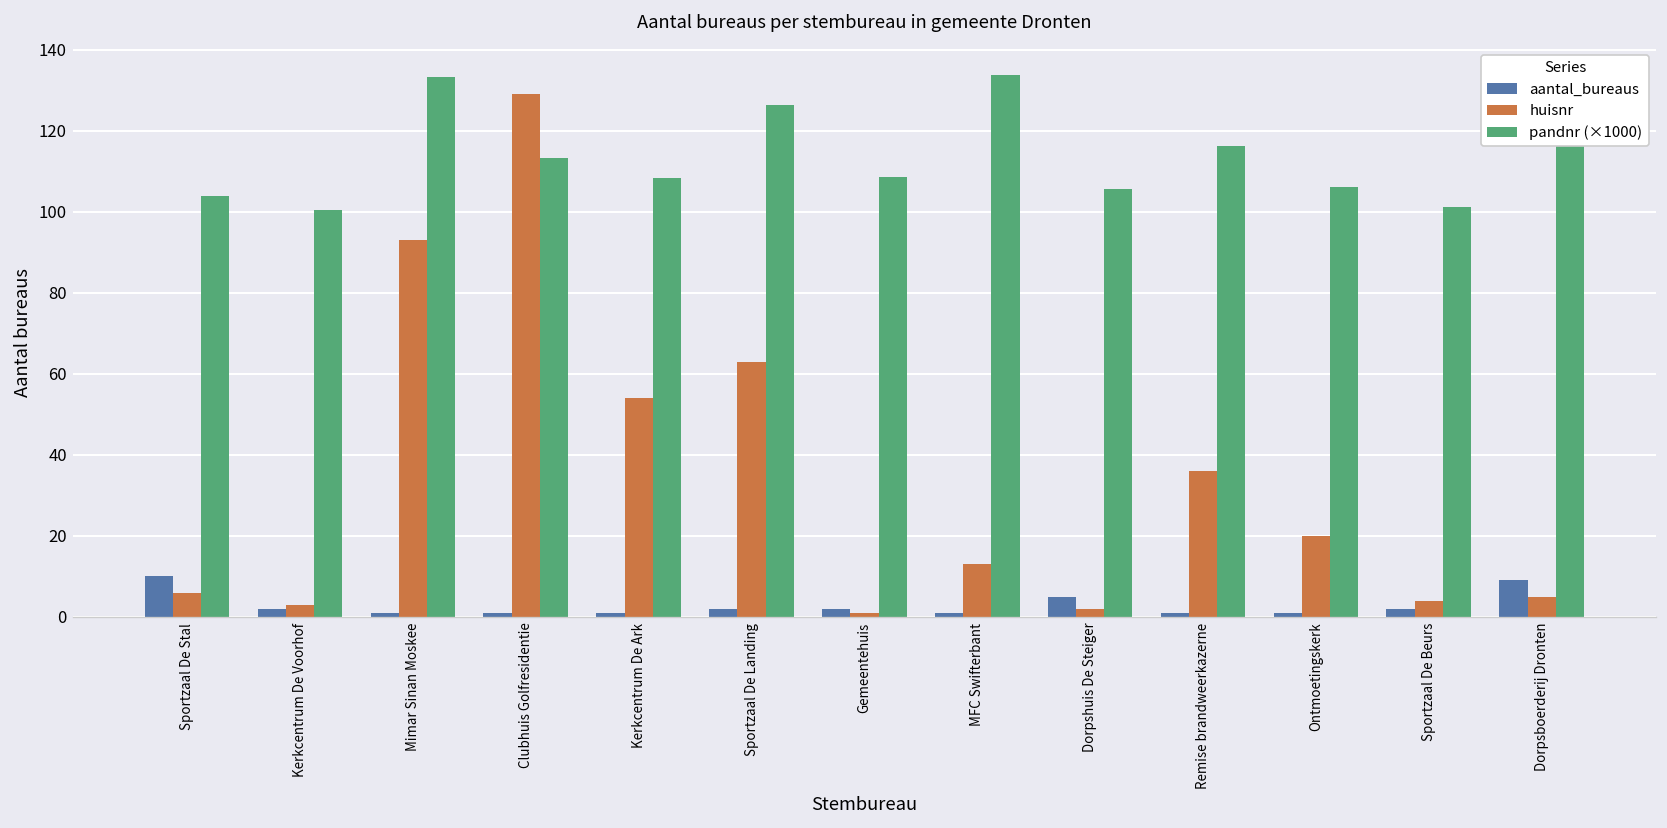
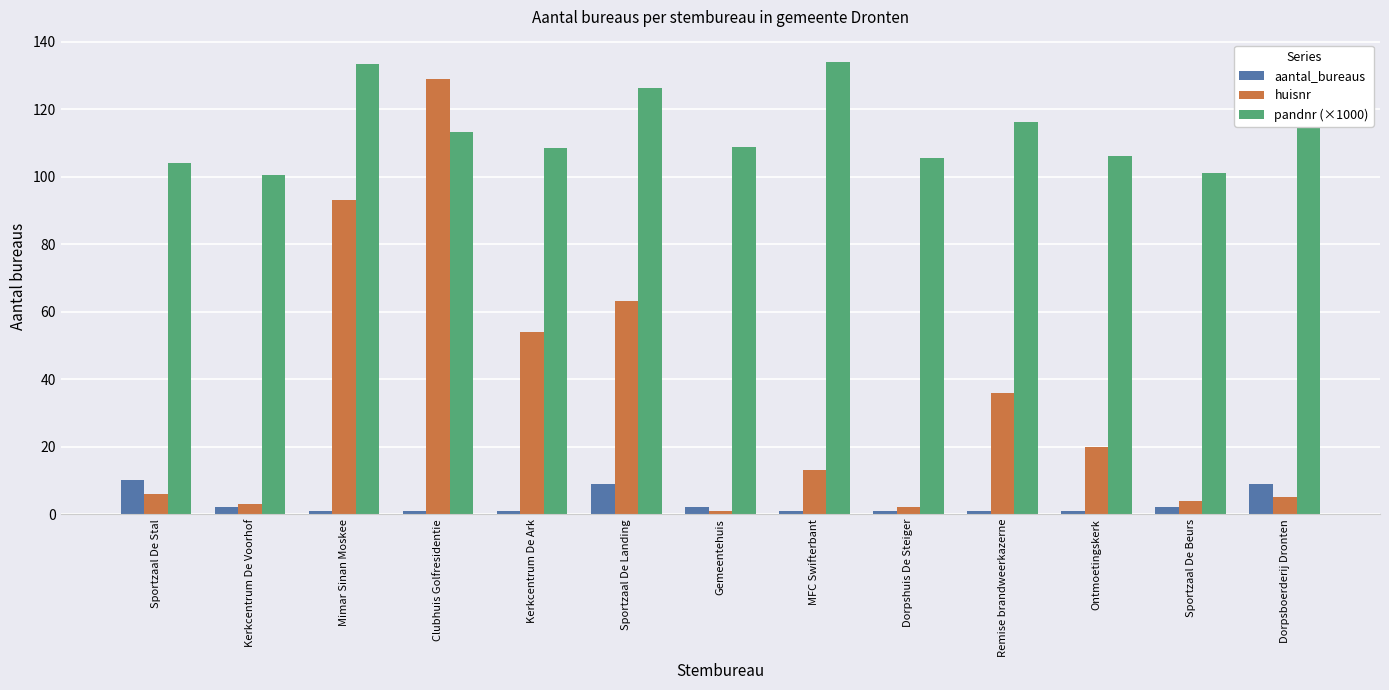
  {
    "aantal_bureaus": {
      "Sportzaal De Stal": 10,
      "Kerkcentrum De Voorhof": 2,
      "Mimar Sinan Moskee": 1,
      "Clubhuis Golfresidentie": 1,
      "Kerkcentrum De Ark": 1,
-     "Sportzaal De Landing": 2,
+     "Sportzaal De Landing": 9,
      "Gemeentehuis": 2,
      "MFC Swifterbant": 1,
-     "Dorpshuis De Steiger": 5,
+     "Dorpshuis De Steiger": 1,
      "Remise brandweerkazerne": 1,
      "Ontmoetingskerk": 1,
      "Sportzaal De Beurs": 2,
      "Dorpsboerderij Dronten": 9
    },
    "huisnr": {
      "Sportzaal De Stal": 6,
      "Kerkcentrum De Voorhof": 3,
      "Mimar Sinan Moskee": 93,
      "Clubhuis Golfresidentie": 129,
      "Kerkcentrum De Ark": 54,
      "Sportzaal De Landing": 63,
      "Gemeentehuis": 1,
      "MFC Swifterbant": 13,
      "Dorpshuis De Steiger": 2,
      "Remise brandweerkazerne": 36,
      "Ontmoetingskerk": 20,
      "Sportzaal De Beurs": 4,
      "Dorpsboerderij Dronten": 5
    },
    "pandnr (×1000)": {
      "Sportzaal De Stal": 104,
      "Kerkcentrum De Voorhof": 100,
      "Mimar Sinan Moskee": 133,
      "Clubhuis Golfresidentie": 113,
      "Kerkcentrum De Ark": 108,
      "Sportzaal De Landing": 126,
      "Gemeentehuis": 109,
      "MFC Swifterbant": 134,
      "Dorpshuis De Steiger": 106,
      "Remise brandweerkazerne": 116,
      "Ontmoetingskerk": 106,
      "Sportzaal De Beurs": 101
    }
  }
